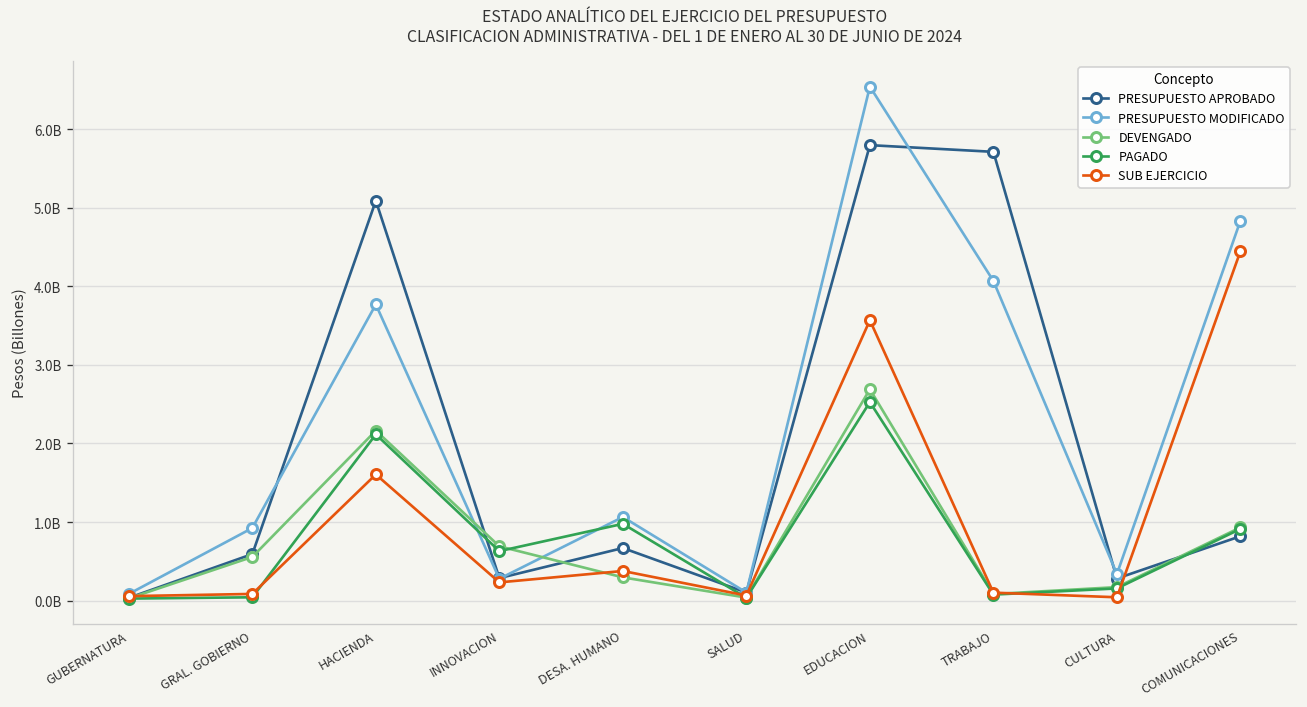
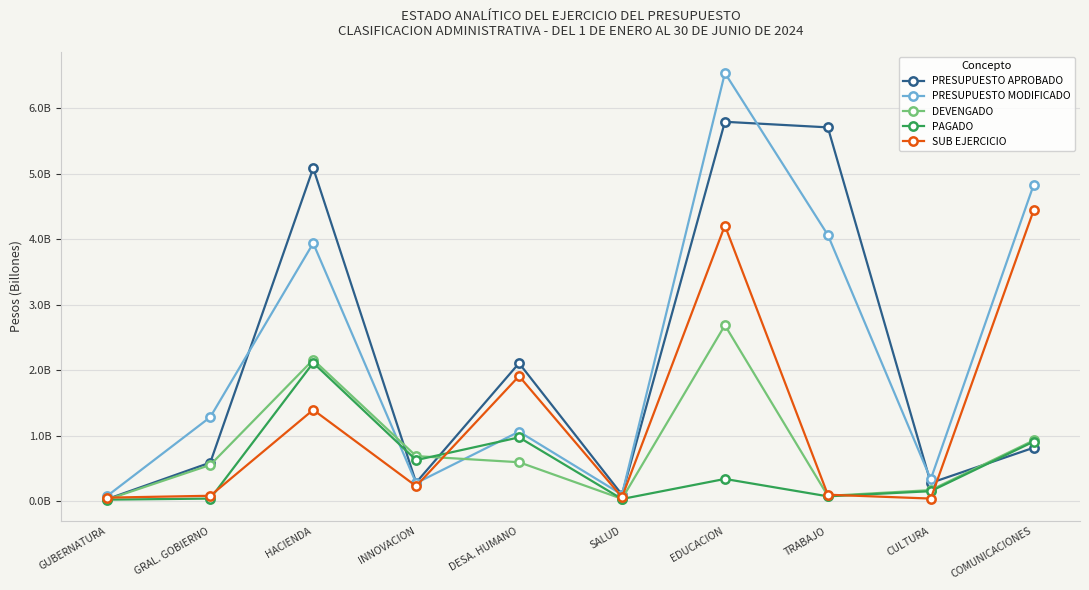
  {
    "PRESUPUESTO APROBADO": {
      "HACIENDA": 5100000000,
-     "DESA. HUMANO": 700000000,
+     "DESA. HUMANO": 2100000000,
      "EDUCACION": 5800000000,
      "TRABAJO": 5700000000,
      "CULTURA": 300000000,
      "COMUNICACIONES": 800000000
    },
    "PRESUPUESTO MODIFICADO": {
-     "GRAL. GOBIERNO": 900000000,
-     "HACIENDA": 3800000000,
+     "GRAL. GOBIERNO": 1300000000,
+     "HACIENDA": 3900000000,
      "DESA. HUMANO": 1100000000,
      "EDUCACION": 6500000000,
      "TRABAJO": 4100000000,
      "CULTURA": 300000000,
      "COMUNICACIONES": 4800000000
    },
    "DEVENGADO": {
      "HACIENDA": 2200000000,
      "INNOVACION": 700000000,
-     "DESA. HUMANO": 300000000,
+     "DESA. HUMANO": 600000000,
      "EDUCACION": 2700000000
    },
    "PAGADO": {
      "GRAL. GOBIERNO": 0,
      "HACIENDA": 2100000000,
      "INNOVACION": 600000000,
      "DESA. HUMANO": 1000000000,
-     "EDUCACION": 2500000000
+     "EDUCACION": 300000000
    },
    "SUB EJERCICIO": {
      "GRAL. GOBIERNO": 100000000,
-     "HACIENDA": 1600000000,
+     "HACIENDA": 1400000000,
      "INNOVACION": 200000000,
-     "DESA. HUMANO": 400000000,
-     "EDUCACION": 3600000000,
+     "DESA. HUMANO": 1900000000,
+     "EDUCACION": 4200000000,
      "CULTURA": 0,
      "COMUNICACIONES": 4400000000
    }
  }
